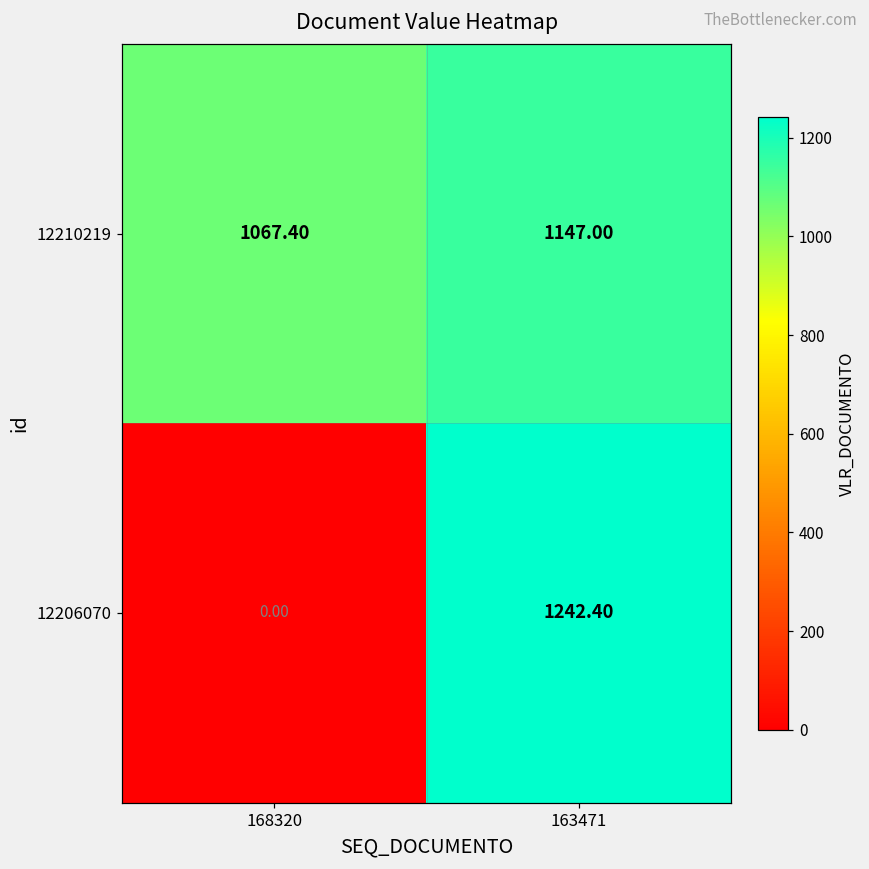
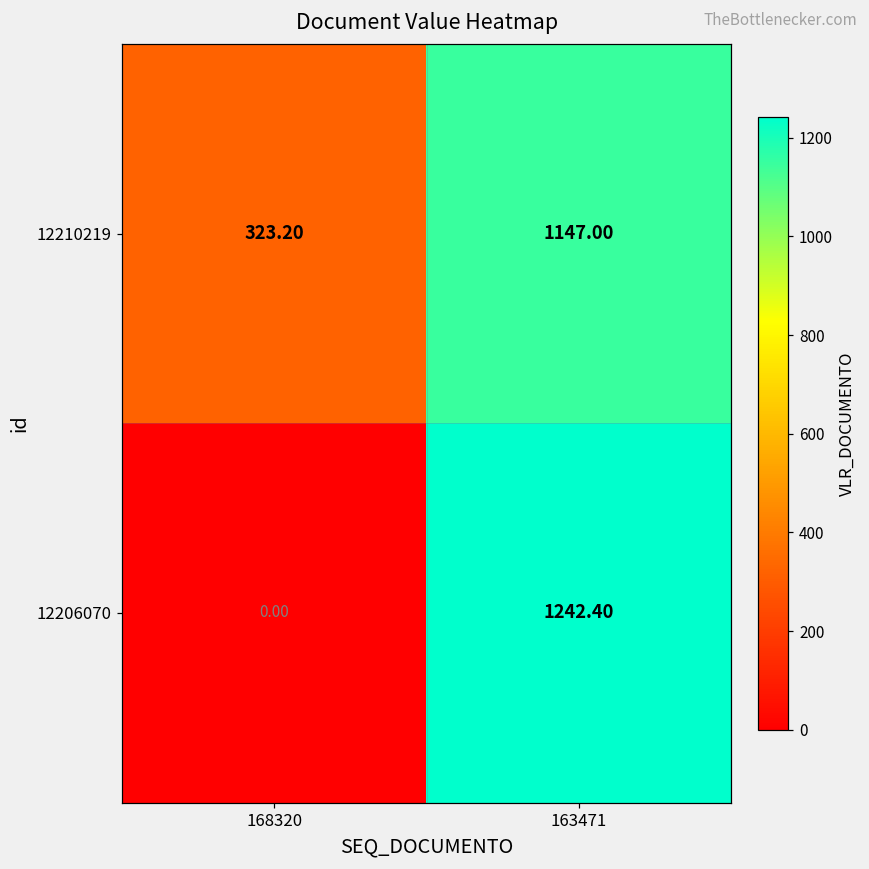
  {
    "12210219": {
-     "168320": 1067.40,
+     "168320": 323.20,
      "163471": 1147.00
    },
    "12206070": {
      "168320": 0.00,
      "163471": 1242.40
    }
  }
